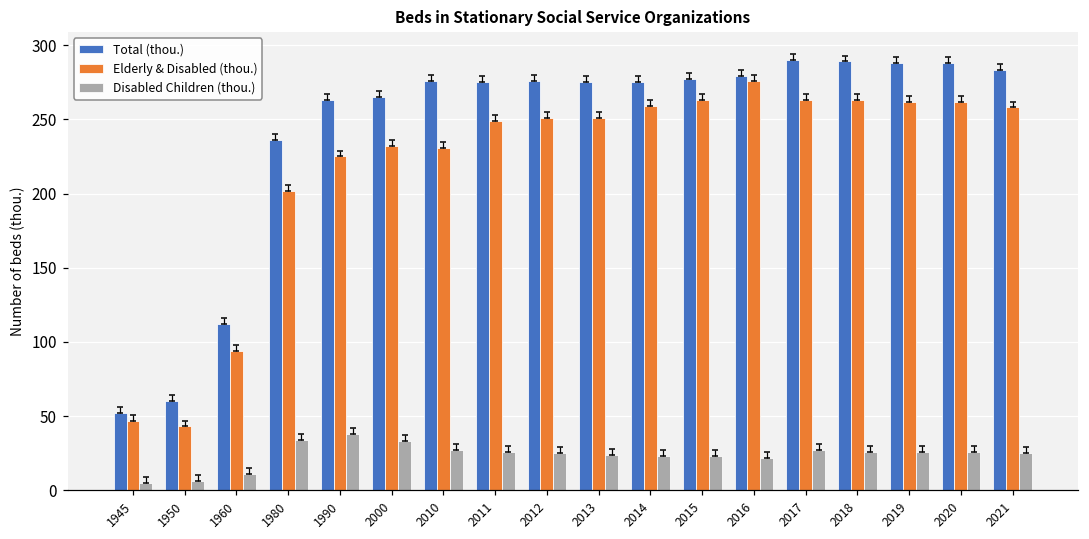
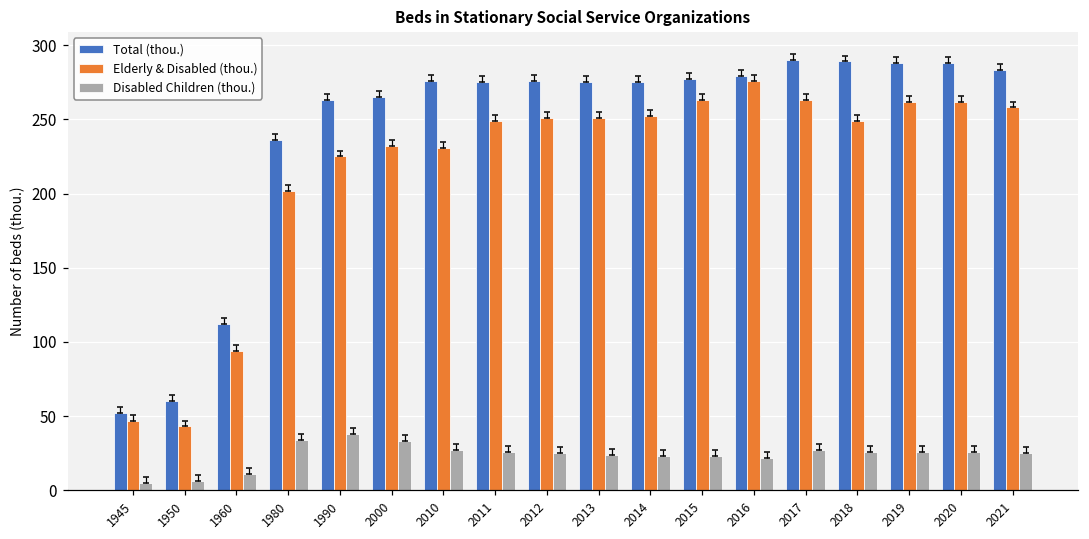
  {
    "Elderly & Disabled (thou.)": {
      "1945": 47,
      "1950": 43,
      "1960": 94,
      "1980": 202,
      "1990": 225,
      "2000": 232,
      "2010": 231,
      "2011": 249,
      "2012": 251,
      "2013": 251,
-     "2014": 259,
+     "2014": 252,
      "2015": 263,
      "2016": 276,
      "2017": 263,
-     "2018": 263,
+     "2018": 249,
      "2019": 262,
      "2020": 262,
      "2021": 258
    },
    "Disabled Children (thou.)": {
      "1945": 5,
      "1950": 6,
      "1960": 11,
      "1980": 34,
      "1990": 38,
      "2000": 33,
      "2010": 27,
      "2011": 26,
      "2012": 25,
      "2013": 24,
      "2014": 23,
      "2015": 23,
      "2016": 22,
      "2017": 27,
      "2018": 26,
      "2019": 26,
      "2020": 26,
      "2021": 25
    }
  }
